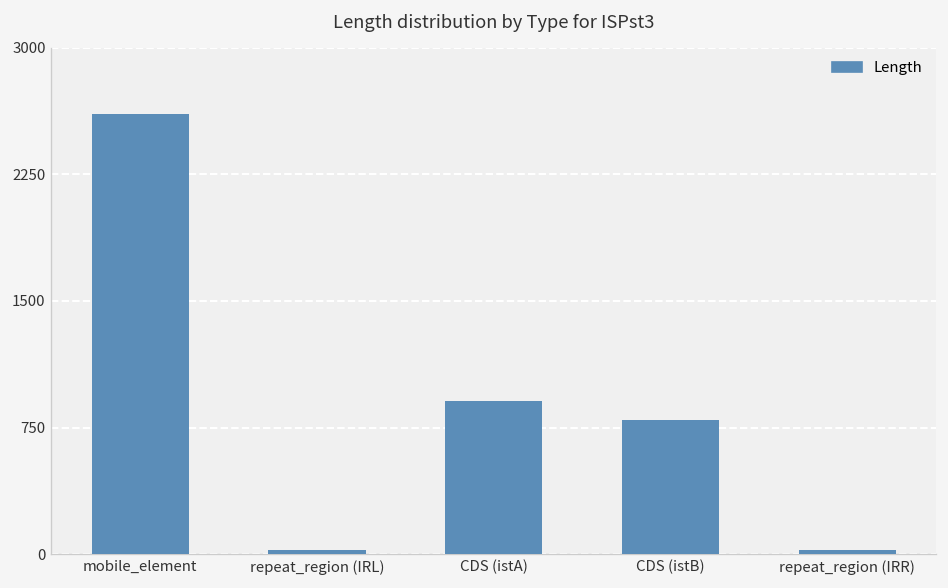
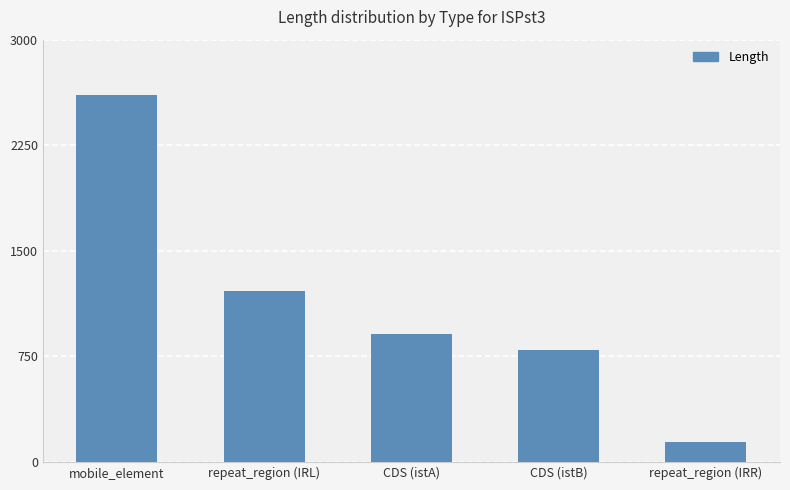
  {
    "mobile_element": 2610,
-   "repeat_region (IRL)": 20,
+   "repeat_region (IRL)": 1220,
    "CDS (istA)": 910,
    "CDS (istB)": 790,
-   "repeat_region (IRR)": 20
+   "repeat_region (IRR)": 140
  }
